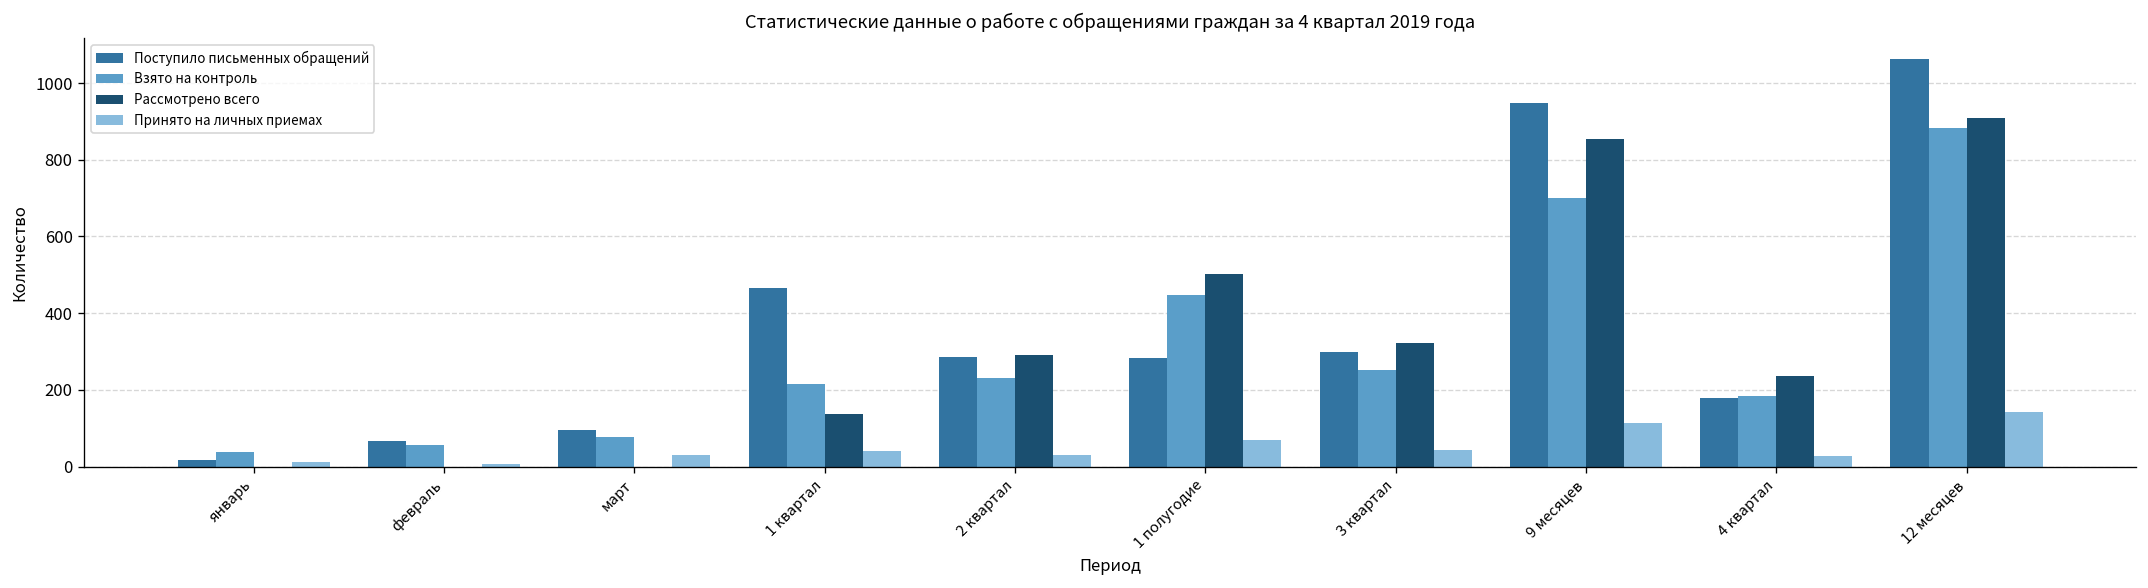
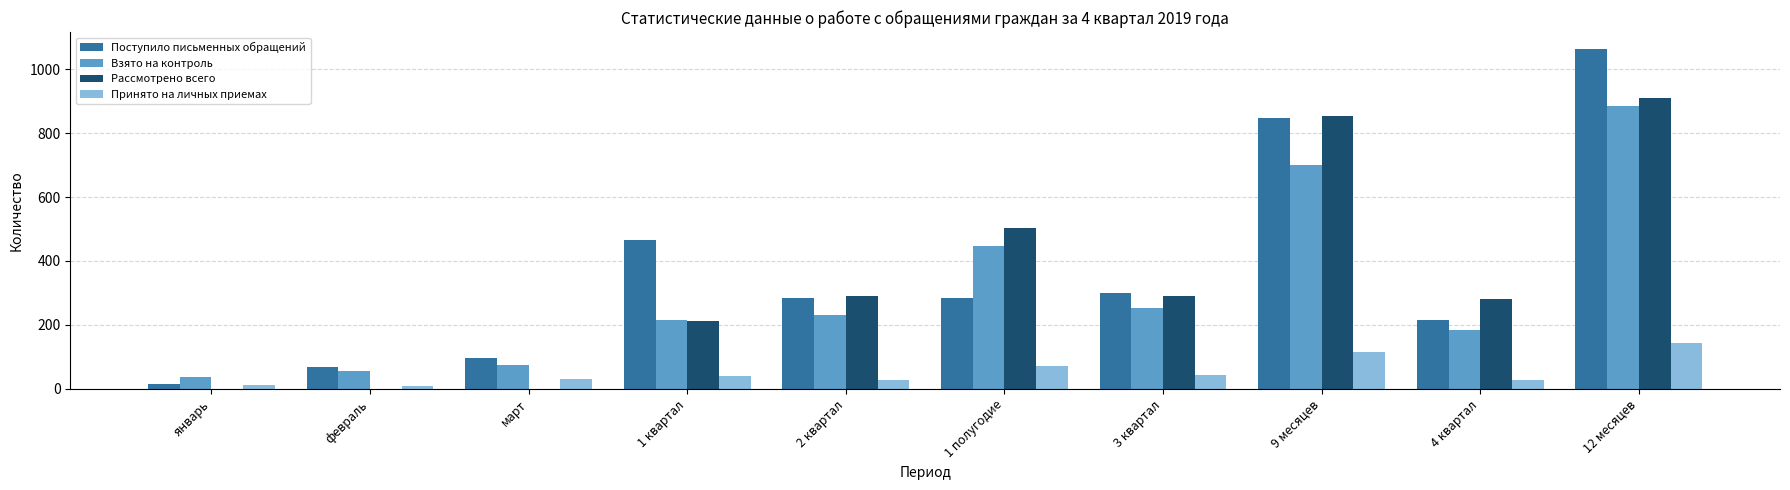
  {
    "Поступило письменных обращений": {
      "январь": 20,
      "февраль": 70,
      "март": 100,
      "1 квартал": 470,
      "2 квартал": 290,
      "1 полугодие": 280,
      "3 квартал": 300,
-     "9 месяцев": 950,
-     "4 квартал": 180,
+     "9 месяцев": 850,
+     "4 квартал": 220,
      "12 месяцев": 1060
    },
    "Рассмотрено всего": {
      "январь": 0,
      "февраль": 0,
      "март": 0,
-     "1 квартал": 140,
+     "1 квартал": 210,
      "2 квартал": 290,
      "1 полугодие": 500,
-     "3 квартал": 320,
+     "3 квартал": 290,
      "9 месяцев": 860,
-     "4 квартал": 240,
+     "4 квартал": 280,
      "12 месяцев": 910
    }
  }
